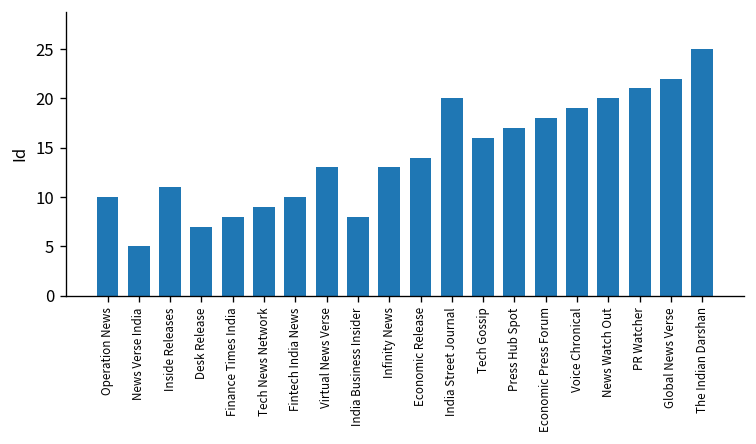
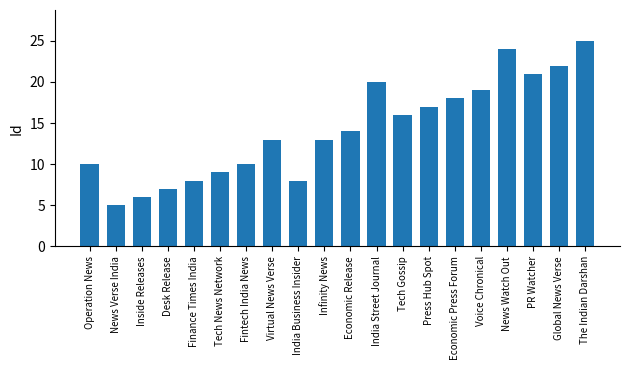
  {
    "Operation News": 10,
    "News Verse India": 5,
-   "Inside Releases": 11,
+   "Inside Releases": 6,
    "Desk Release": 7,
    "Finance Times India": 8,
    "Tech News Network": 9,
    "Fintech India News": 10,
    "Virtual News Verse": 13,
    "India Business Insider": 8,
    "Infinity News": 13,
    "Economic Release": 14,
    "India Street Journal": 20,
    "Tech Gossip": 16,
    "Press Hub Spot": 17,
    "Economic Press Forum": 18,
    "Voice Chronical": 19,
-   "News Watch Out": 20,
+   "News Watch Out": 24,
    "PR Watcher": 21,
    "Global News Verse": 22,
    "The Indian Darshan": 25
  }
